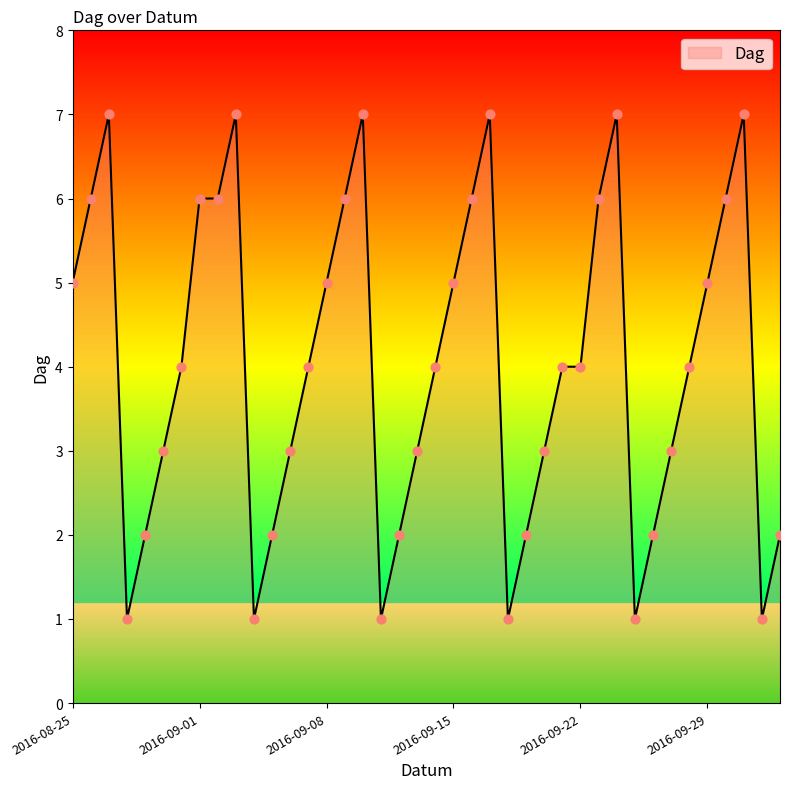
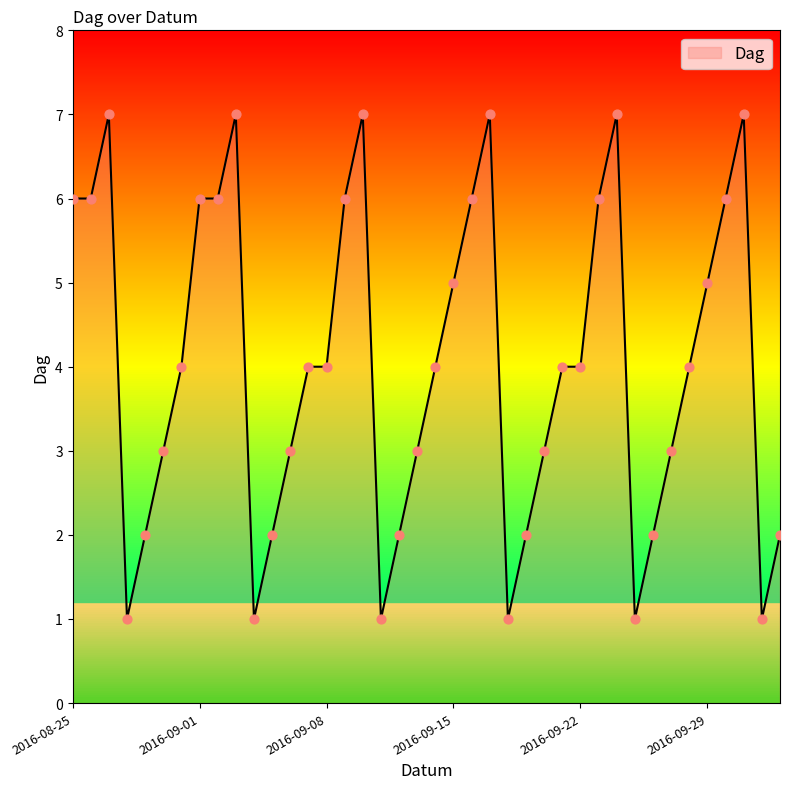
  {
-   "2016-08-25": 5,
+   "2016-08-25": 6,
    "2016-09-01": 6,
-   "2016-09-08": 5,
+   "2016-09-08": 4,
    "2016-09-15": 5,
    "2016-09-22": 4,
    "2016-09-29": 5
  }
